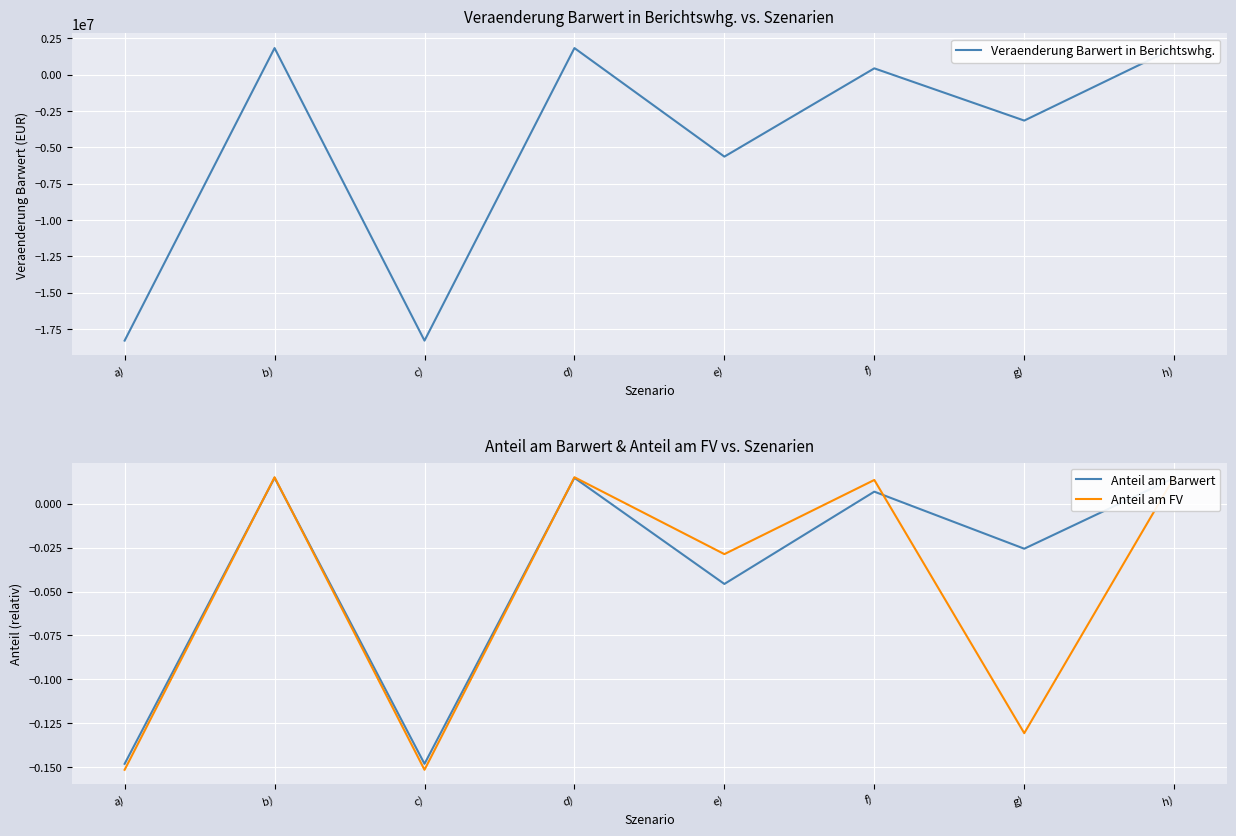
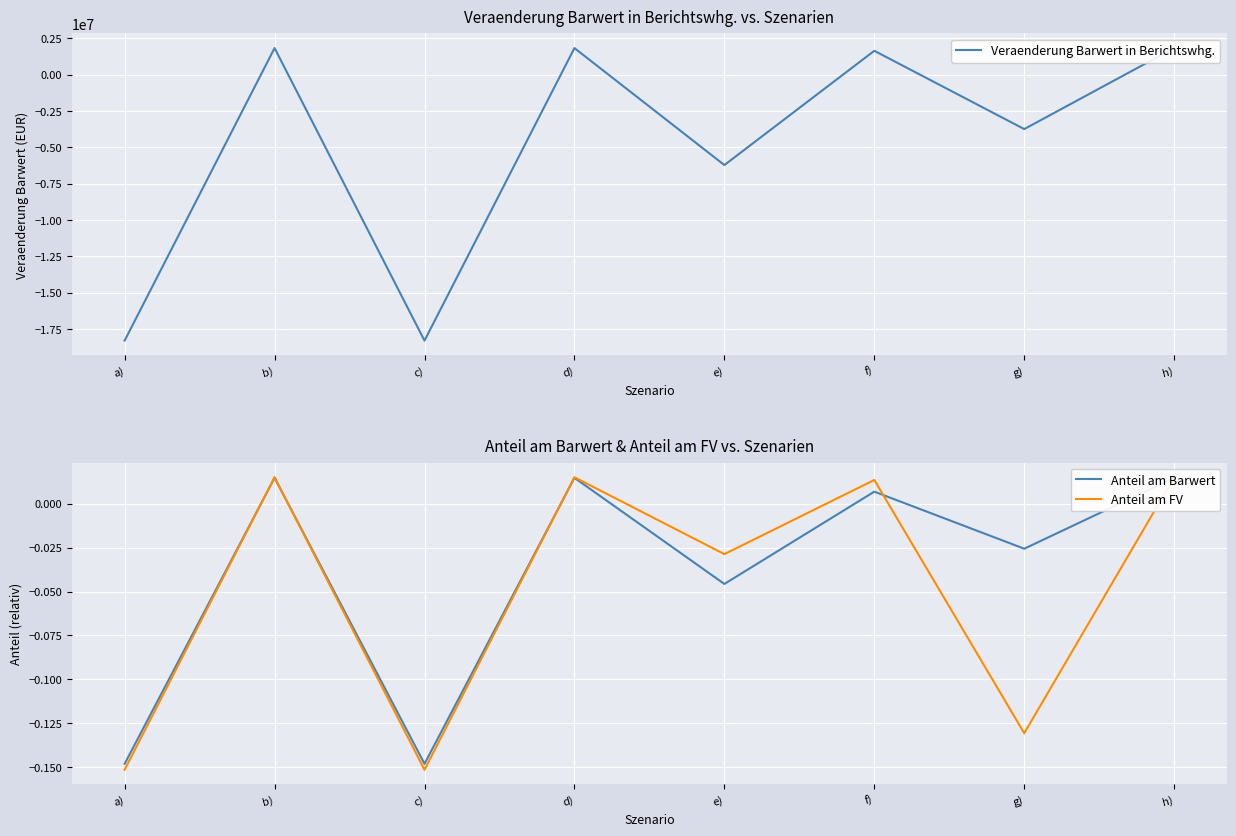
  {
    "Veraenderung Barwert in Berichtswhg. vs. Szenarien": {
      "a)": -18300000,
      "b)": 1800000,
      "c)": -18300000,
      "d)": 1800000,
-     "e)": -5600000,
-     "f)": 400000,
-     "g)": -3200000
+     "e)": -6200000,
+     "f)": 1600000,
+     "g)": -3700000
    },
    "Anteil am Barwert & Anteil am FV vs. Szenarien": {
      "Anteil am Barwert": {
        "a)": -0.148,
        "c)": -0.148,
        "e)": -0.046,
        "f)": 0.007,
        "g)": -0.026
      },
      "Anteil am FV": {
        "a)": -0.152,
        "c)": -0.152,
        "e)": -0.029,
        "f)": 0.014,
        "g)": -0.131
      }
    }
  }
